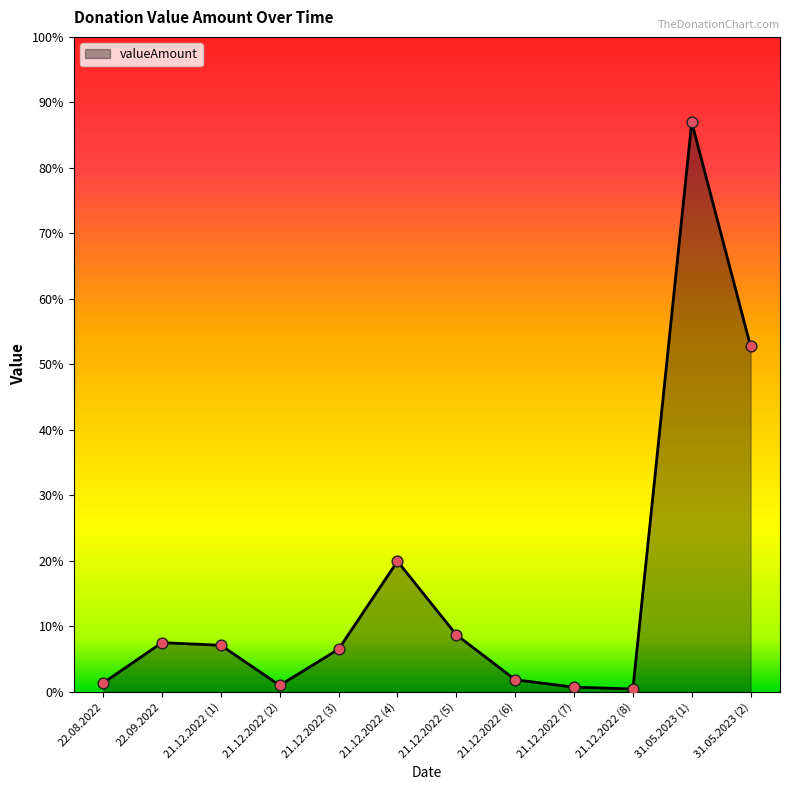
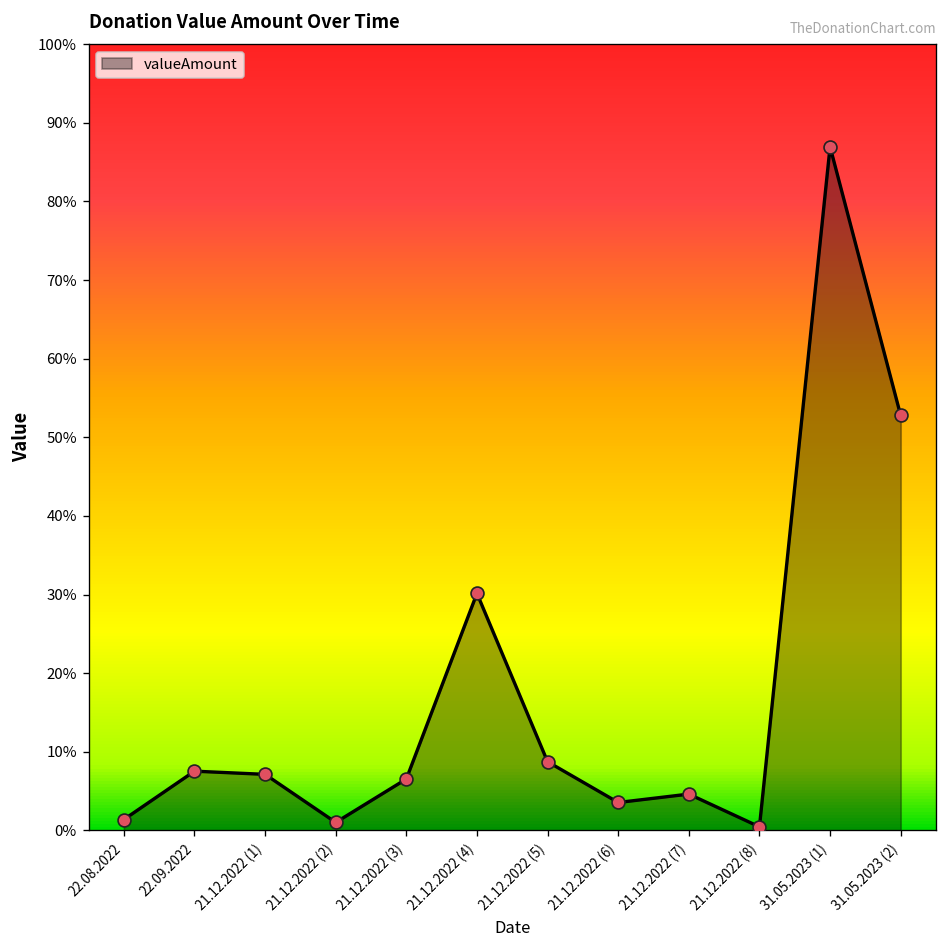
  {
    "22.08.2022": "1%",
    "22.09.2022": "8%",
    "21.12.2022 (1)": "7%",
    "21.12.2022 (2)": "1%",
    "21.12.2022 (3)": "7%",
-   "21.12.2022 (4)": "20%",
+   "21.12.2022 (4)": "30%",
    "21.12.2022 (5)": "9%",
-   "21.12.2022 (6)": "2%",
-   "21.12.2022 (7)": "1%",
+   "21.12.2022 (6)": "4%",
+   "21.12.2022 (7)": "5%",
    "21.12.2022 (8)": "0%",
    "31.05.2023 (1)": "87%",
    "31.05.2023 (2)": "53%"
  }
